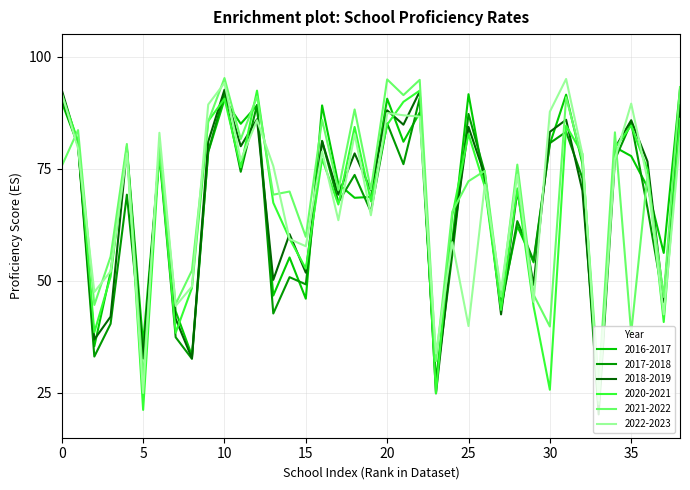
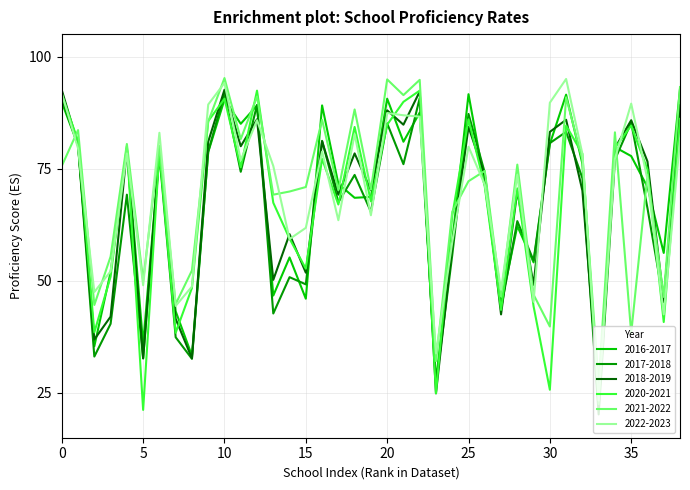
  {
    "2020-2021": {
      "5": 21,
      "15": 53,
-     "25": 83,
+     "25": 86,
      "30": 26,
      "35": 85
    },
    "2021-2022": {
      "0": 76,
-     "5": 28,
+     "5": 50,
      "10": 95,
-     "15": 60,
+     "15": 71,
      "20": 95,
      "25": 72,
      "30": 40
    },
    "2022-2023": {
-     "5": 25,
+     "5": 49,
      "10": 94,
-     "15": 58,
+     "15": 62,
      "20": 87,
-     "25": 40,
-     "30": 88,
+     "25": 80,
+     "30": 90,
      "35": 90
    }
  }
